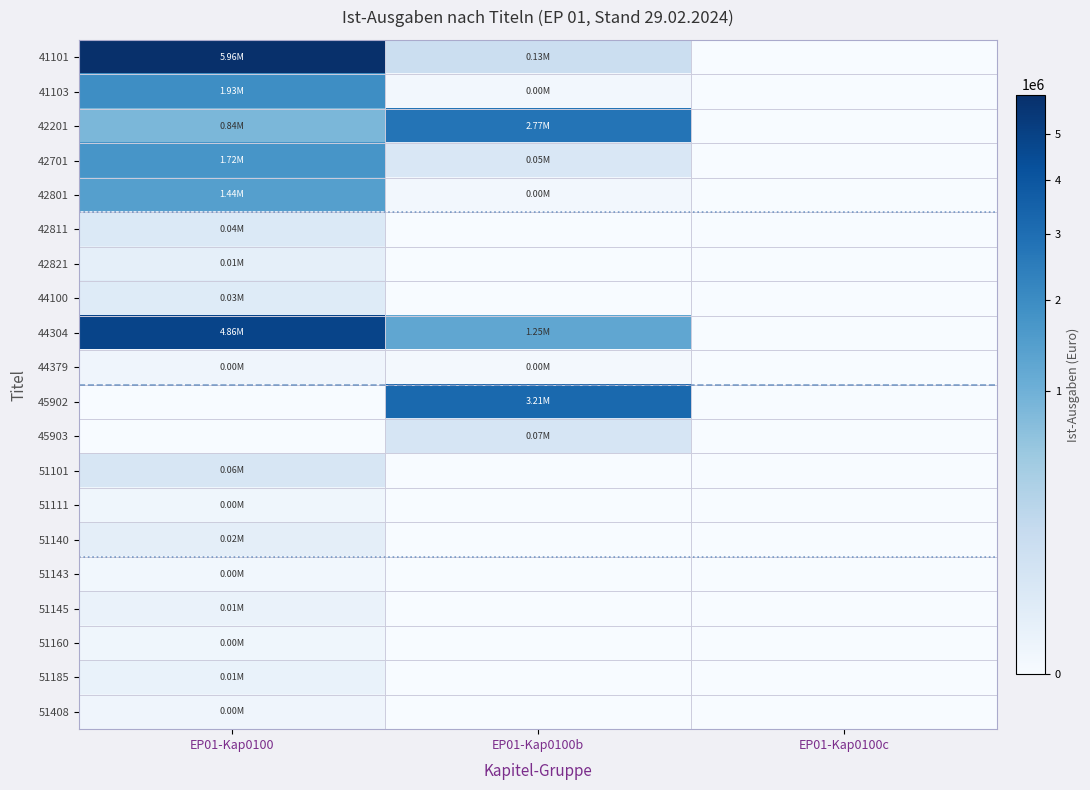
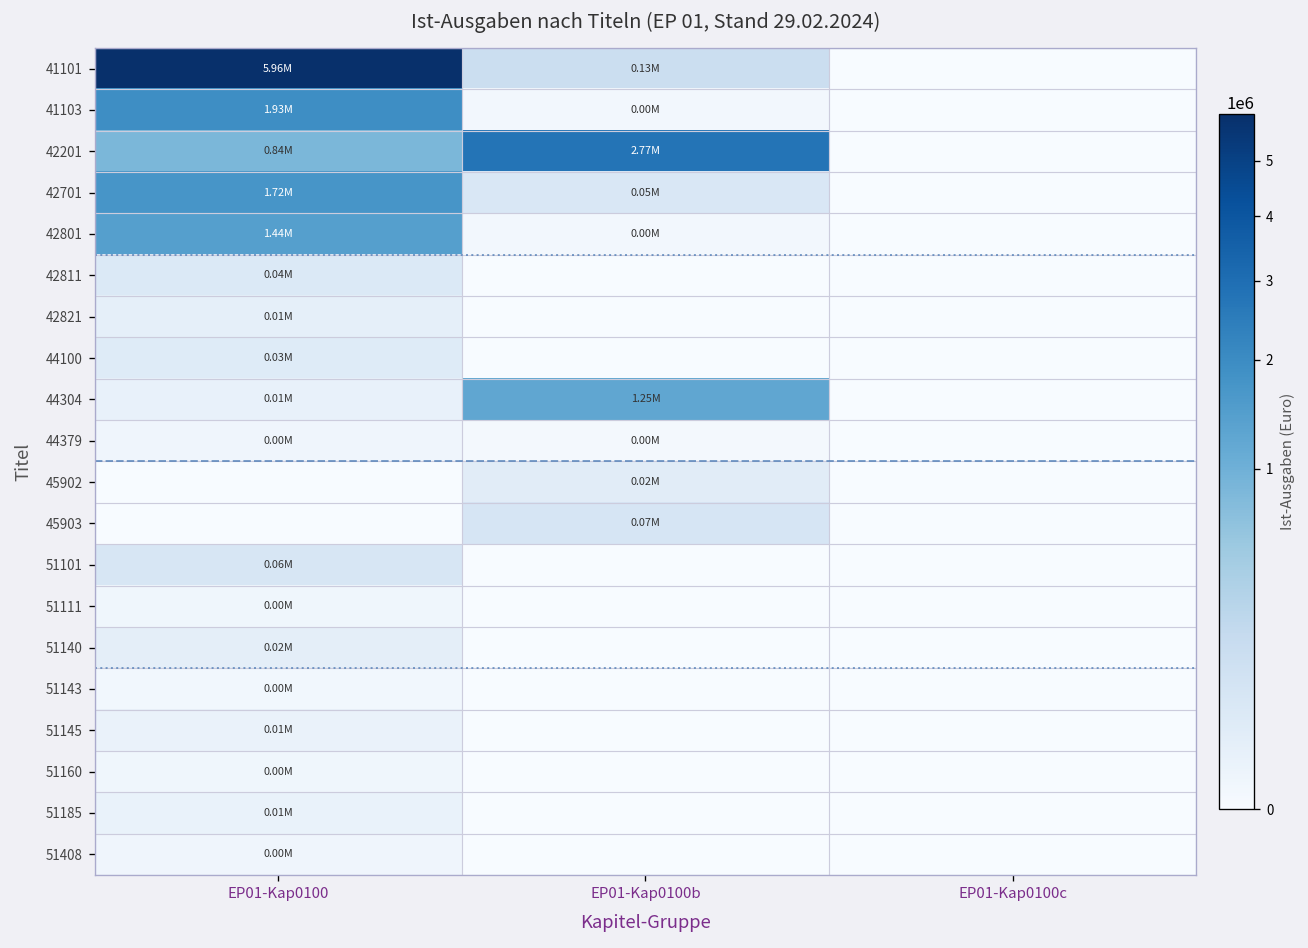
  {
    "41101": {
      "EP01-Kap0100": "5.96M",
      "EP01-Kap0100b": "0.13M"
    },
    "41103": {
      "EP01-Kap0100": "1.93M",
      "EP01-Kap0100b": "0.00M"
    },
    "42201": {
      "EP01-Kap0100": "0.84M",
      "EP01-Kap0100b": "2.77M"
    },
    "42701": {
      "EP01-Kap0100": "1.72M",
      "EP01-Kap0100b": "0.05M"
    },
    "42801": {
      "EP01-Kap0100": "1.44M",
      "EP01-Kap0100b": "0.00M"
    },
    "42811": {
      "EP01-Kap0100": "0.04M"
    },
    "42821": {
      "EP01-Kap0100": "0.01M"
    },
    "44100": {
      "EP01-Kap0100": "0.03M"
    },
    "44304": {
-     "EP01-Kap0100": "4.86M",
+     "EP01-Kap0100": "0.01M",
      "EP01-Kap0100b": "1.25M"
    },
    "44379": {
      "EP01-Kap0100": "0.00M",
      "EP01-Kap0100b": "0.00M"
    },
    "45902": {
-     "EP01-Kap0100b": "3.21M"
+     "EP01-Kap0100b": "0.02M"
    },
    "45903": {
      "EP01-Kap0100b": "0.07M"
    },
    "51101": {
      "EP01-Kap0100": "0.06M"
    },
    "51111": {
      "EP01-Kap0100": "0.00M"
    },
    "51140": {
      "EP01-Kap0100": "0.02M"
    },
    "51143": {
      "EP01-Kap0100": "0.00M"
    },
    "51145": {
      "EP01-Kap0100": "0.01M"
    },
    "51160": {
      "EP01-Kap0100": "0.00M"
    },
    "51185": {
      "EP01-Kap0100": "0.01M"
    },
    "51408": {
      "EP01-Kap0100": "0.00M"
    }
  }
